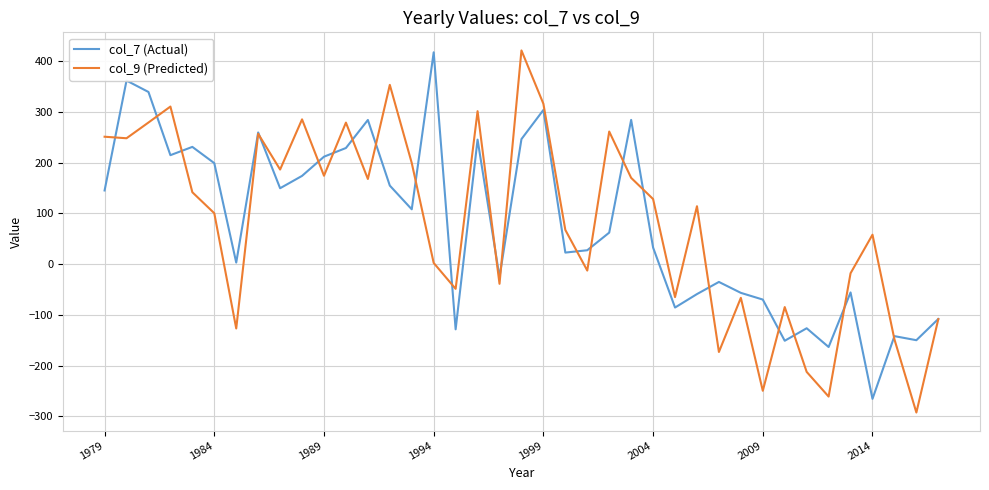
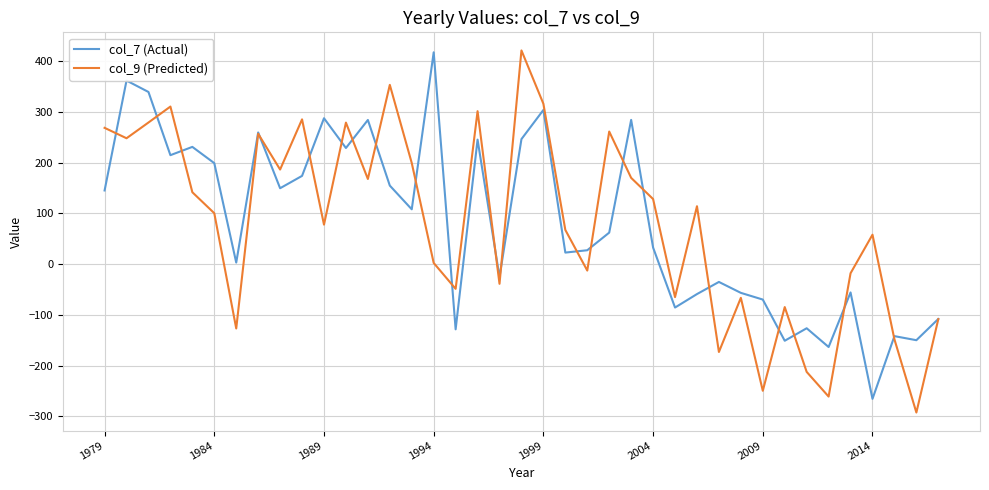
  {
    "col_7 (Actual)": {
      "1979": 150,
      "1984": 200,
-     "1989": 210,
+     "1989": 290,
      "1994": 420,
      "1999": 300,
      "2004": 30,
      "2009": -70,
      "2014": -270
    },
    "col_9 (Predicted)": {
-     "1979": 250,
+     "1979": 270,
      "1984": 100,
-     "1989": 170,
+     "1989": 80,
      "1994": 0,
      "1999": 320,
      "2004": 130,
      "2009": -250,
      "2014": 60
    }
  }
